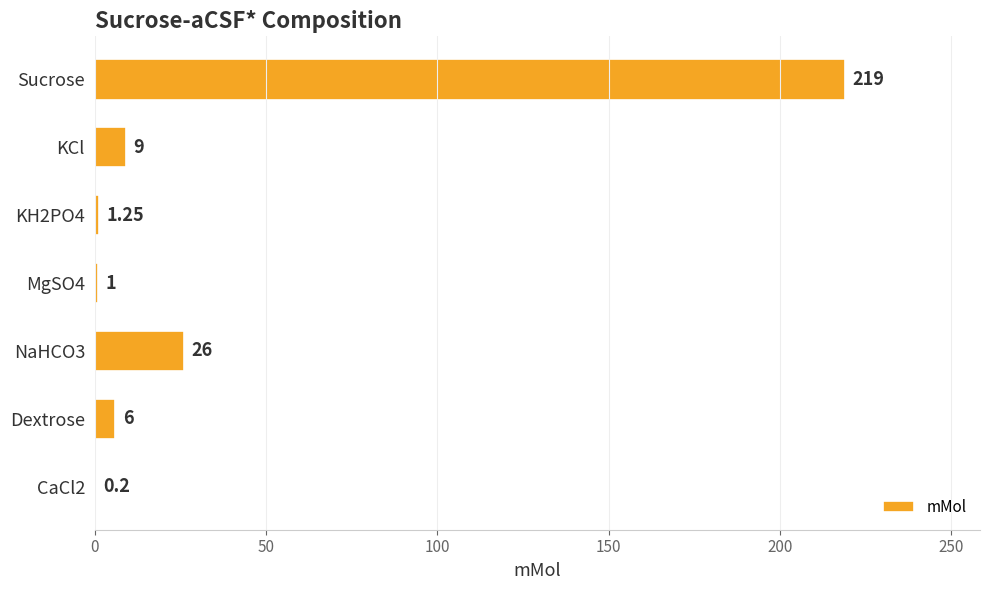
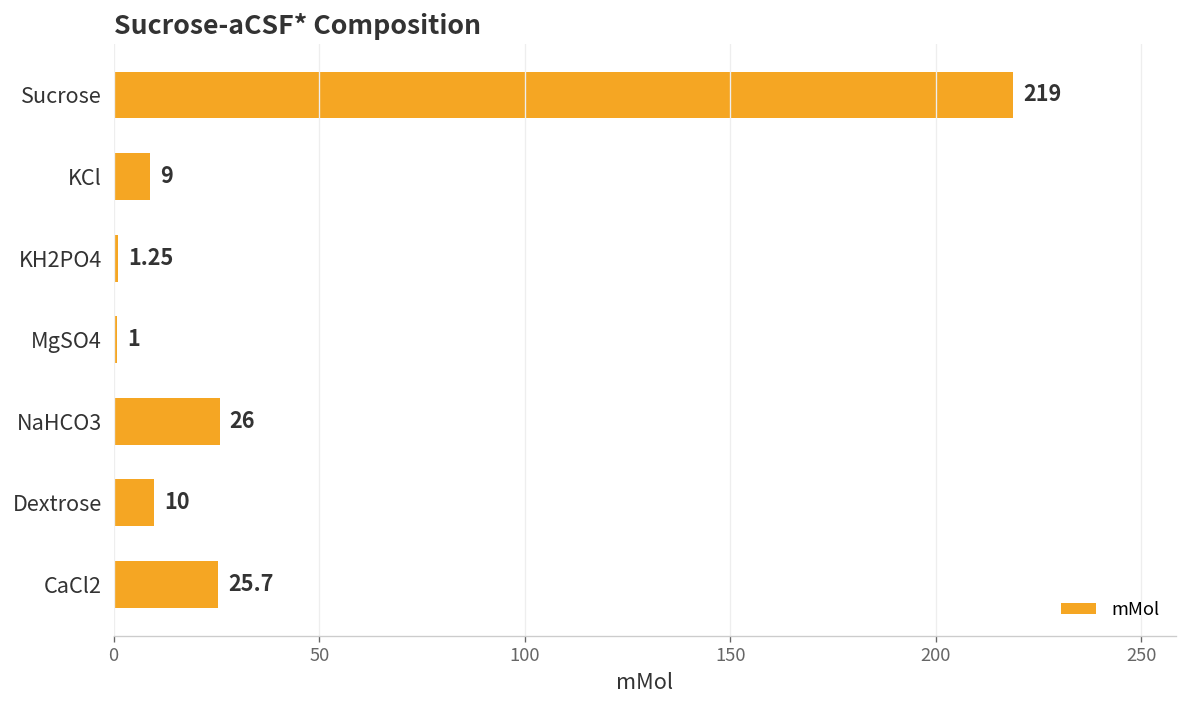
  {
    "Sucrose": 219,
    "KCl": 9,
    "KH2PO4": 1.25,
    "MgSO4": 1,
    "NaHCO3": 26,
-   "Dextrose": 6,
-   "CaCl2": 0.2
+   "Dextrose": 10,
+   "CaCl2": 25.7
  }
